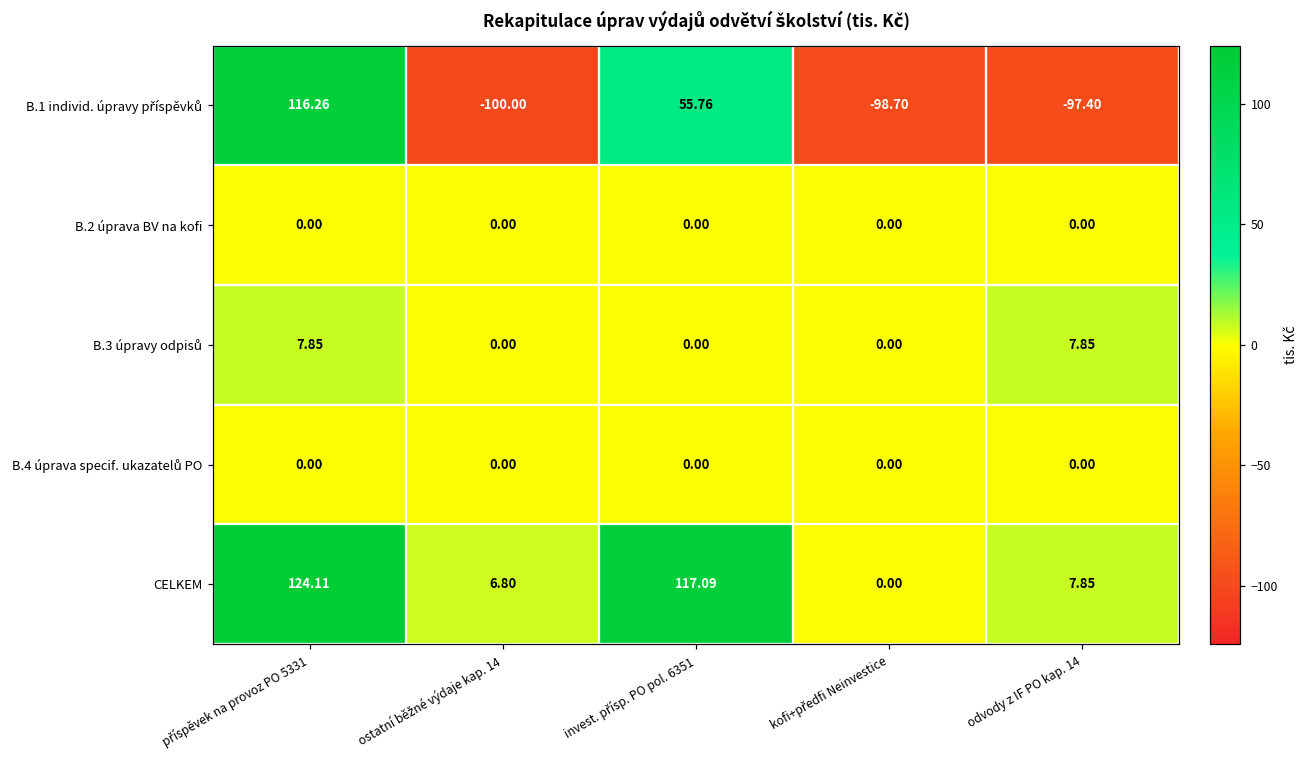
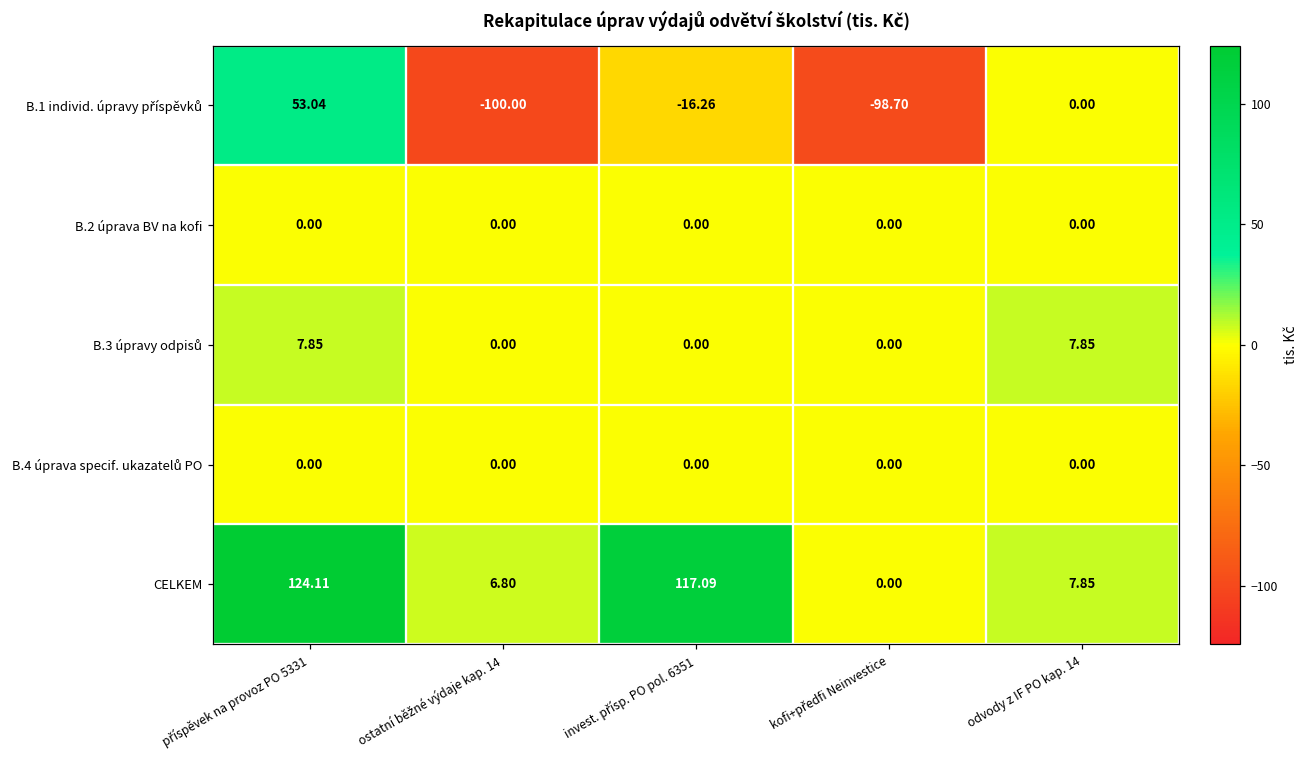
  {
    "B.1 individ. úpravy příspěvků": {
-     "příspěvek na provoz PO 5331": 116.26,
+     "příspěvek na provoz PO 5331": 53.04,
      "ostatní běžné výdaje kap. 14": -100.00,
-     "invest. přísp. PO pol. 6351": 55.76,
+     "invest. přísp. PO pol. 6351": -16.26,
      "kofi+předfi Neinvestice": -98.70,
-     "odvody z IF PO kap. 14": -97.40
+     "odvody z IF PO kap. 14": 0.00
    },
    "B.2 úprava BV na kofi": {
      "příspěvek na provoz PO 5331": 0.00,
      "ostatní běžné výdaje kap. 14": 0.00,
      "invest. přísp. PO pol. 6351": 0.00,
      "kofi+předfi Neinvestice": 0.00,
      "odvody z IF PO kap. 14": 0.00
    },
    "B.3 úpravy odpisů": {
      "příspěvek na provoz PO 5331": 7.85,
      "ostatní běžné výdaje kap. 14": 0.00,
      "invest. přísp. PO pol. 6351": 0.00,
      "kofi+předfi Neinvestice": 0.00,
      "odvody z IF PO kap. 14": 7.85
    },
    "B.4 úprava specif. ukazatelů PO": {
      "příspěvek na provoz PO 5331": 0.00,
      "ostatní běžné výdaje kap. 14": 0.00,
      "invest. přísp. PO pol. 6351": 0.00,
      "kofi+předfi Neinvestice": 0.00,
      "odvody z IF PO kap. 14": 0.00
    },
    "CELKEM": {
      "příspěvek na provoz PO 5331": 124.11,
      "ostatní běžné výdaje kap. 14": 6.80,
      "invest. přísp. PO pol. 6351": 117.09,
      "kofi+předfi Neinvestice": 0.00,
      "odvody z IF PO kap. 14": 7.85
    }
  }
